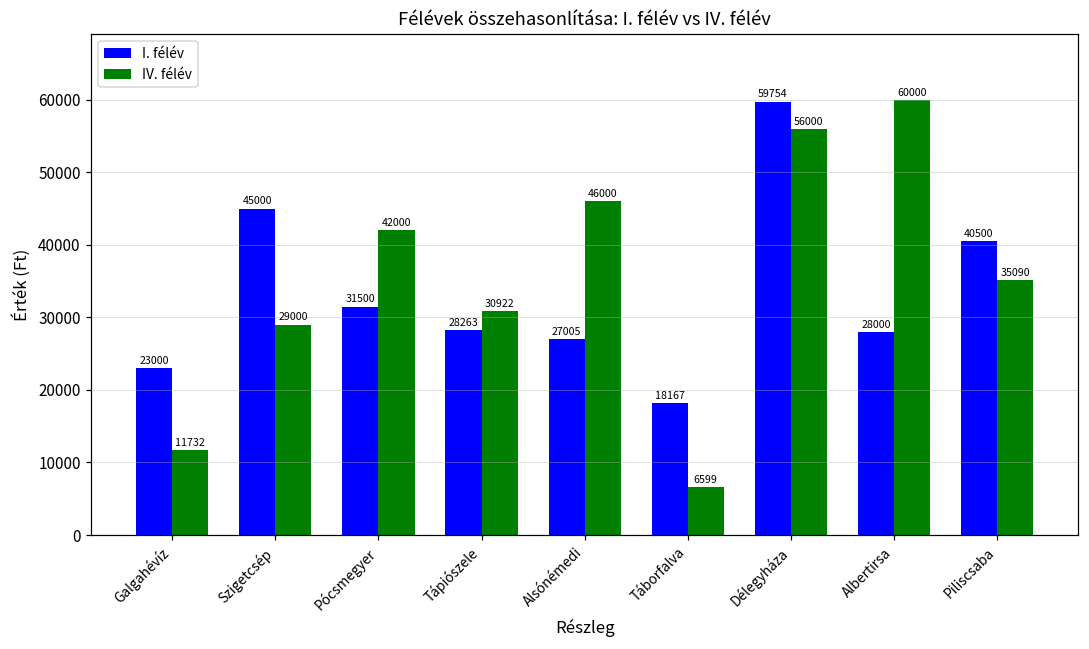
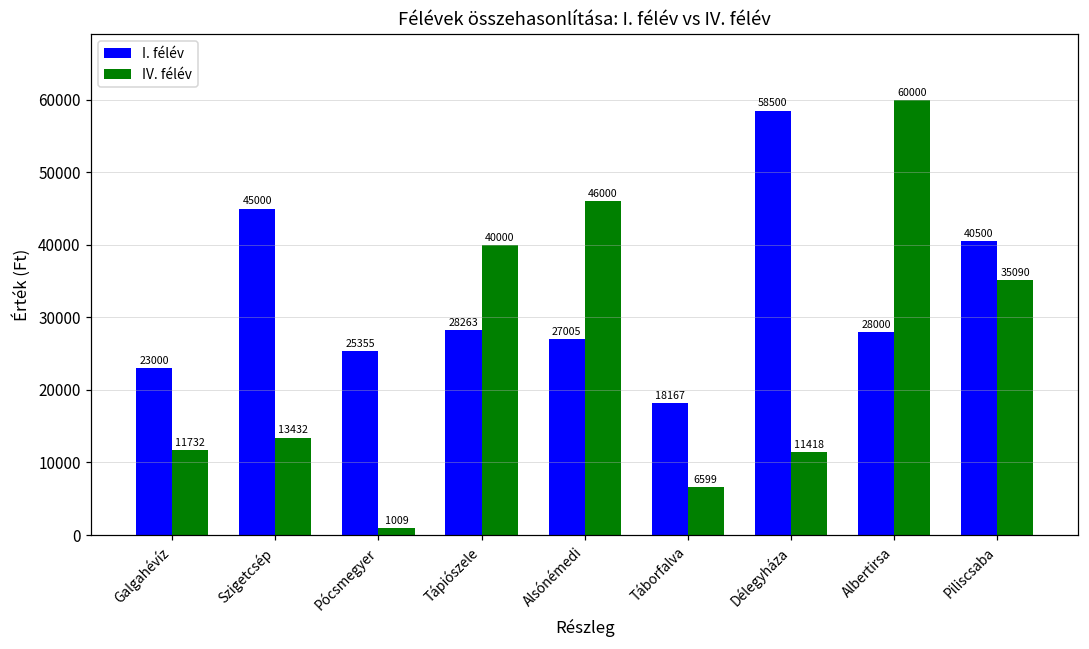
  {
    "I. félév": {
      "Galgahévíz": 23000,
      "Szigetcsép": 45000,
-     "Pócsmegyer": 31500,
+     "Pócsmegyer": 25355,
      "Tápiószele": 28263,
      "Alsónémedi": 27005,
      "Táborfalva": 18167,
-     "Délegyháza": 59754,
+     "Délegyháza": 58500,
      "Albertirsa": 28000,
      "Piliscsaba": 40500
    },
    "IV. félév": {
      "Galgahévíz": 11732,
-     "Szigetcsép": 29000,
-     "Pócsmegyer": 42000,
-     "Tápiószele": 30922,
+     "Szigetcsép": 13432,
+     "Pócsmegyer": 1009,
+     "Tápiószele": 40000,
      "Alsónémedi": 46000,
      "Táborfalva": 6599,
-     "Délegyháza": 56000,
+     "Délegyháza": 11418,
      "Albertirsa": 60000,
      "Piliscsaba": 35090
    }
  }
